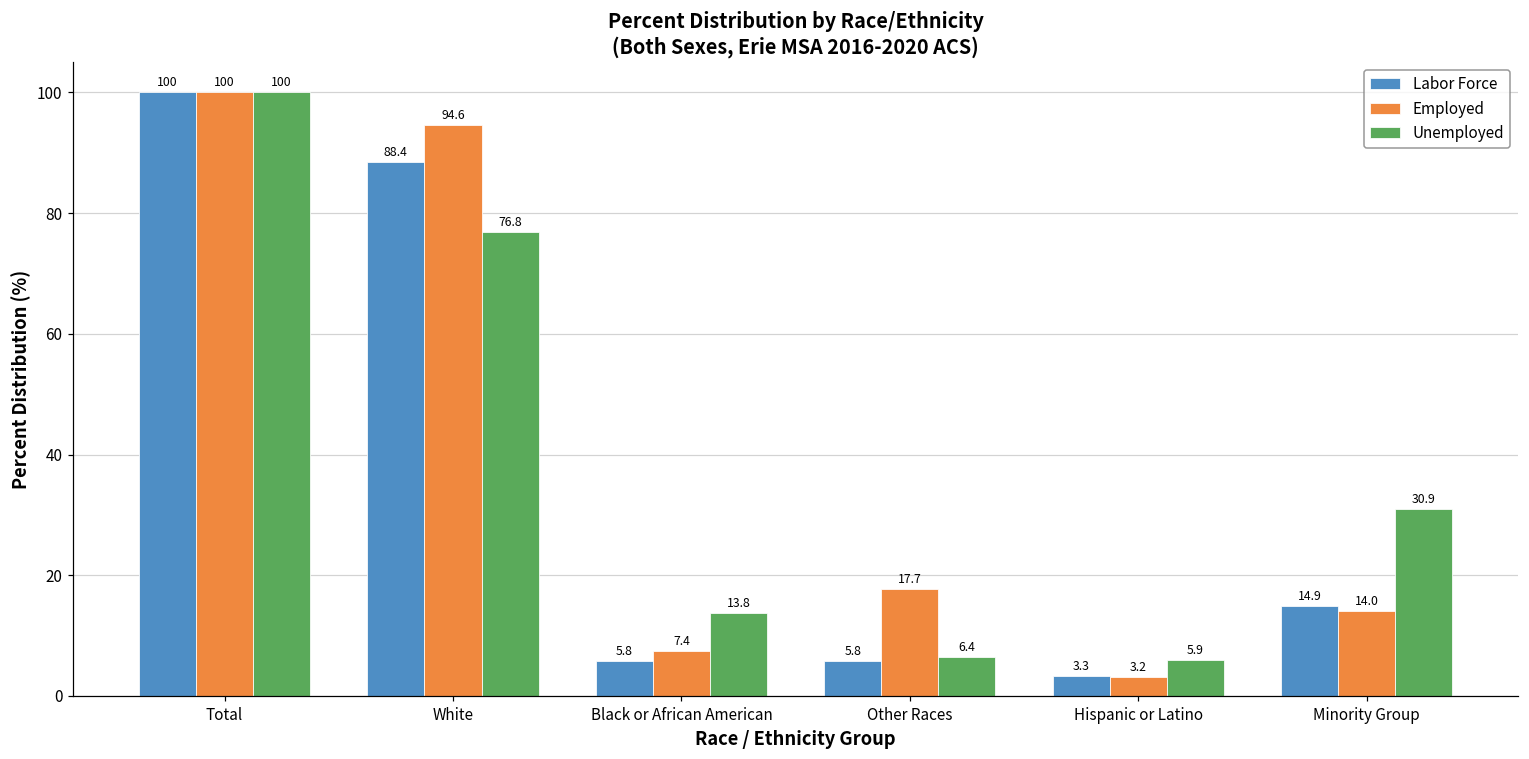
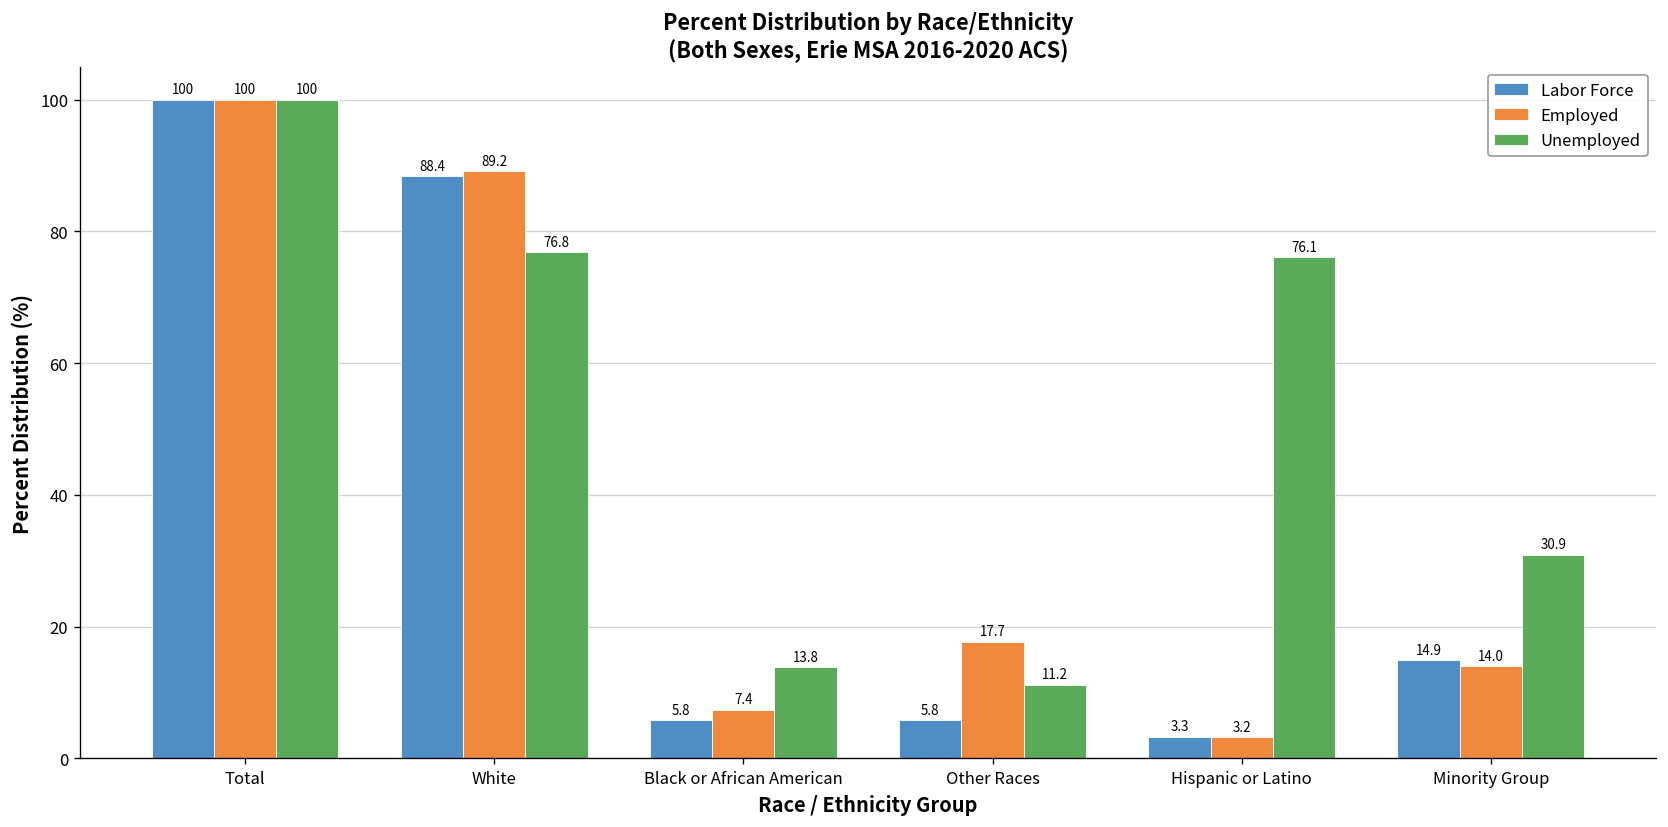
  {
    "Labor Force": {
      "Total": 100,
      "White": 88.4,
      "Black or African American": 5.8,
      "Other Races": 5.8,
      "Hispanic or Latino": 3.3,
      "Minority Group": 14.9
    },
    "Employed": {
      "Total": 100,
-     "White": 94.6,
+     "White": 89.2,
      "Black or African American": 7.4,
      "Other Races": 17.7,
      "Hispanic or Latino": 3.2,
      "Minority Group": 14.0
    },
    "Unemployed": {
      "Total": 100,
      "White": 76.8,
      "Black or African American": 13.8,
-     "Other Races": 6.4,
-     "Hispanic or Latino": 5.9,
+     "Other Races": 11.2,
+     "Hispanic or Latino": 76.1,
      "Minority Group": 30.9
    }
  }
